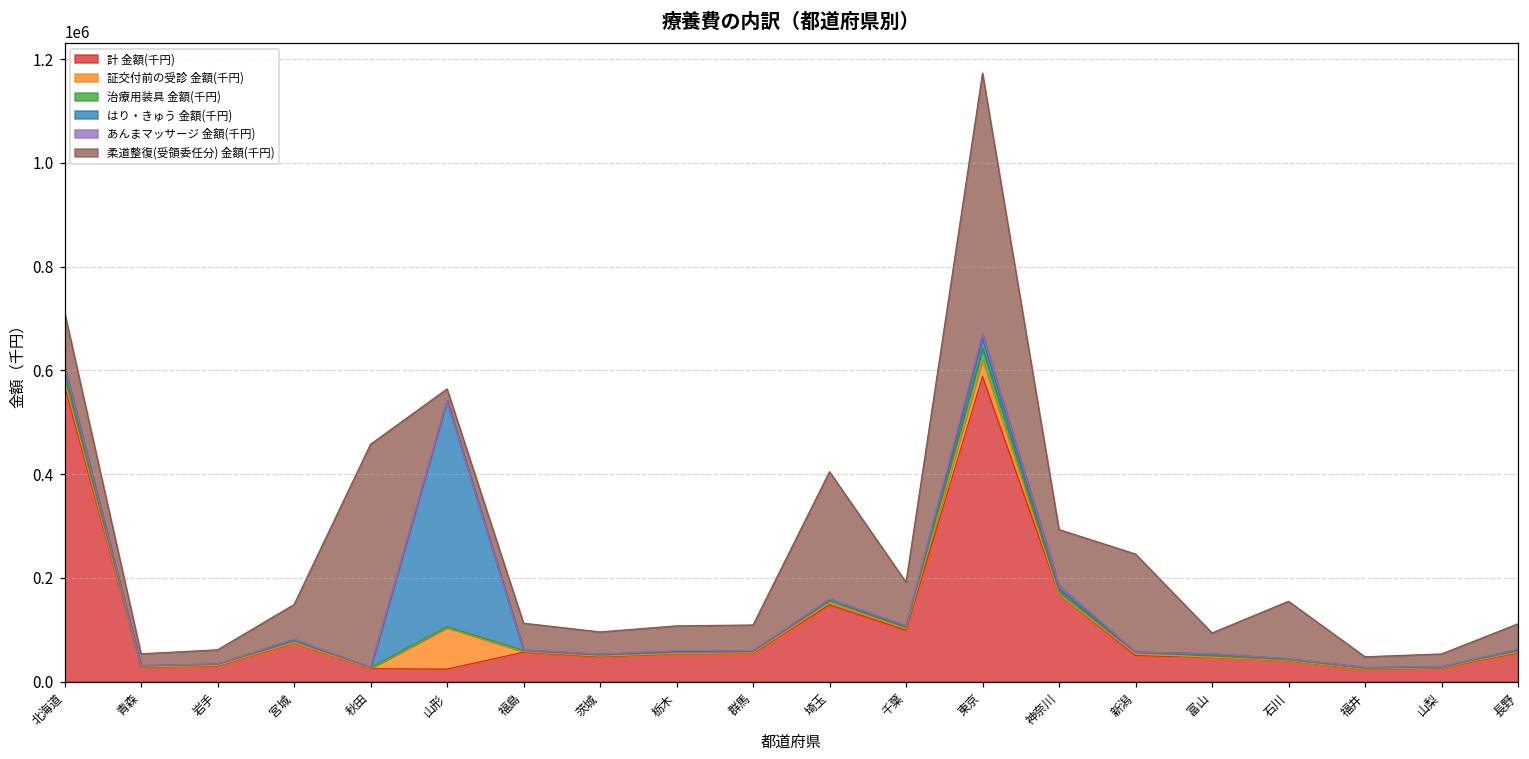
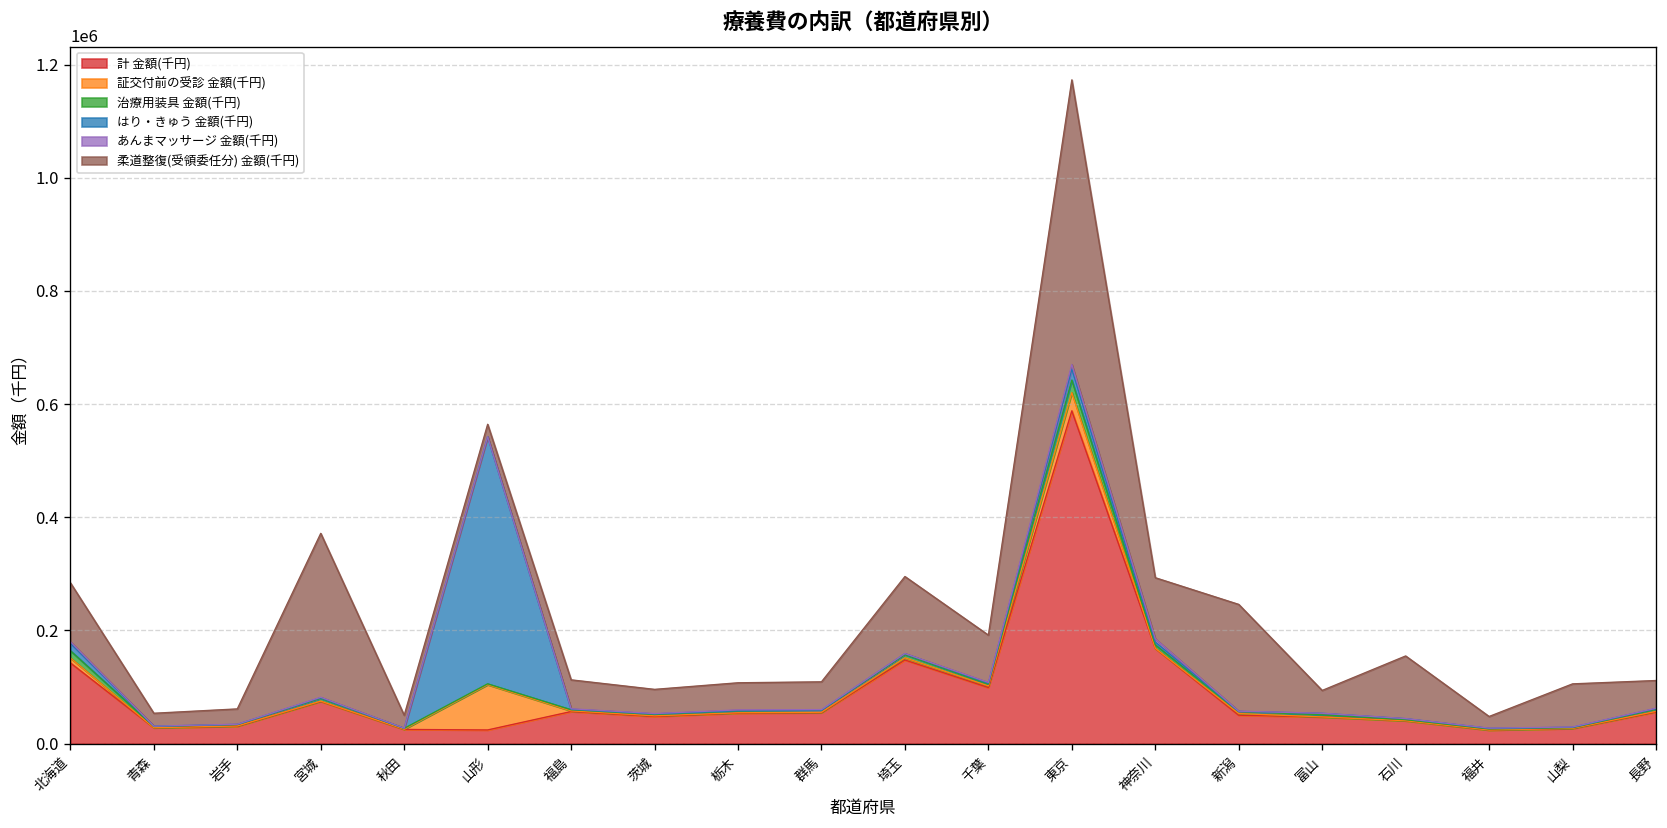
  {
    "計 金額(千円)": {
-     "北海道": 570000,
+     "北海道": 140000,
      "山形": 20000,
      "東京": 590000
    },
    "証交付前の受診 金額(千円)": {
      "北海道": 10000,
      "東京": 30000
    },
    "治療用装具 金額(千円)": {
      "北海道": 10000,
      "東京": 20000
    },
    "はり・きゅう 金額(千円)": {
      "東京": 20000
    },
    "あんまマッサージ 金額(千円)": {
      "東京": 10000,
      "神奈川": 10000
    },
    "柔道整復(受領委任分) 金額(千円)": {
      "北海道": 100000,
      "青森": 20000,
      "岩手": 30000,
-     "宮城": 70000,
-     "秋田": 430000,
+     "宮城": 290000,
+     "秋田": 20000,
      "山形": 20000,
      "福島": 50000,
      "茨城": 40000,
      "栃木": 50000,
      "群馬": 50000,
-     "埼玉": 250000,
+     "埼玉": 140000,
      "千葉": 80000,
      "東京": 500000,
      "神奈川": 110000,
      "新潟": 190000,
      "富山": 40000,
      "石川": 110000,
      "福井": 20000,
-     "山梨": 20000,
+     "山梨": 80000,
      "長野": 50000
    }
  }
